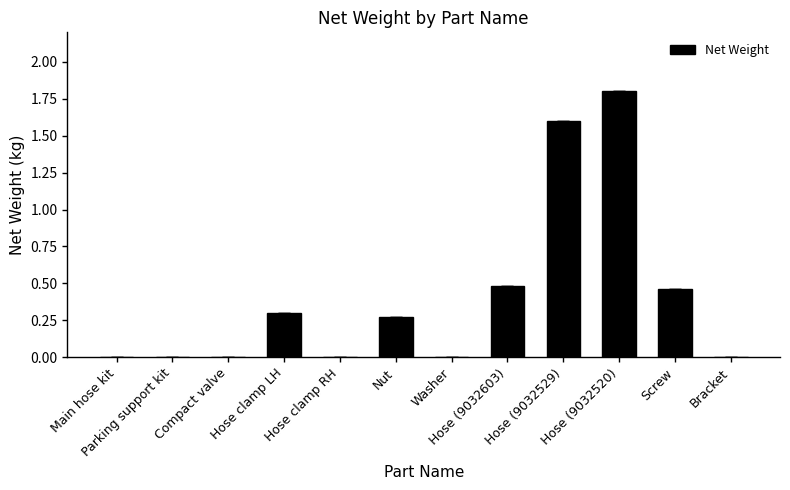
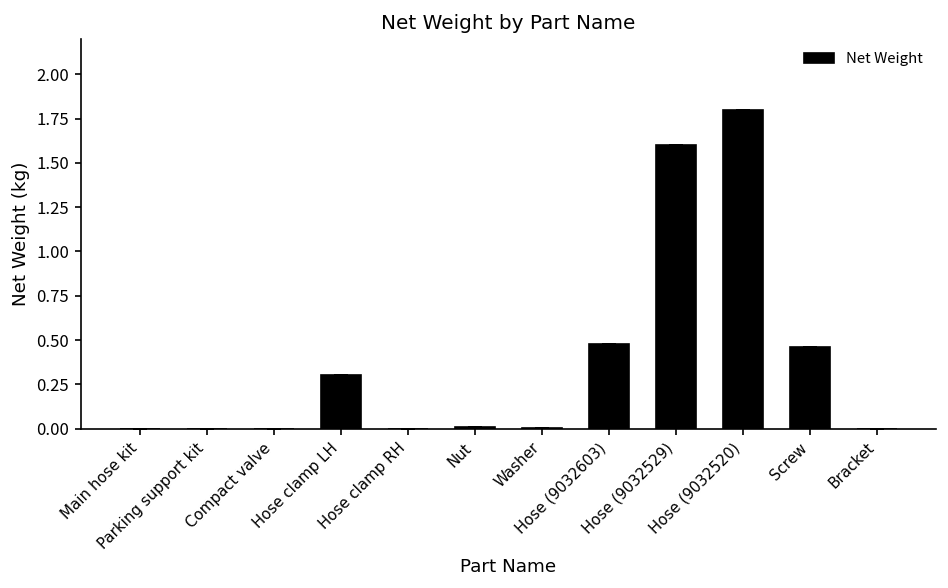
  {
    "Net Weight": {
      "Main hose kit": 0.00,
      "Parking support kit": 0.00,
      "Compact valve": 0.00,
      "Hose clamp LH": 0.30,
      "Hose clamp RH": 0.00,
-     "Nut": 0.27,
+     "Nut": 0.01,
      "Hose (9032603)": 0.48,
      "Hose (9032529)": 1.60,
      "Hose (9032520)": 1.80,
      "Screw": 0.46,
      "Bracket": 0.00
    }
  }
